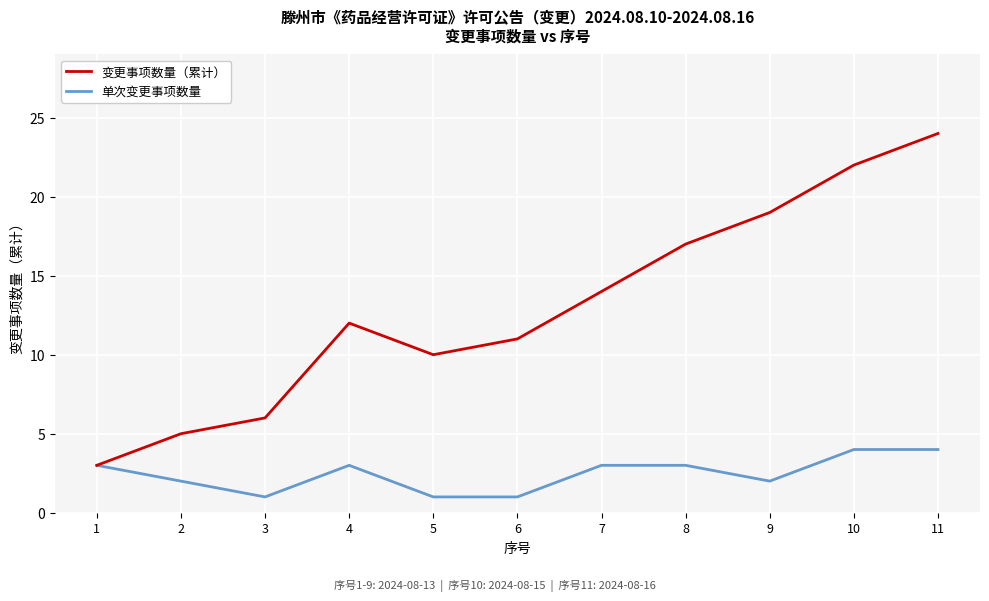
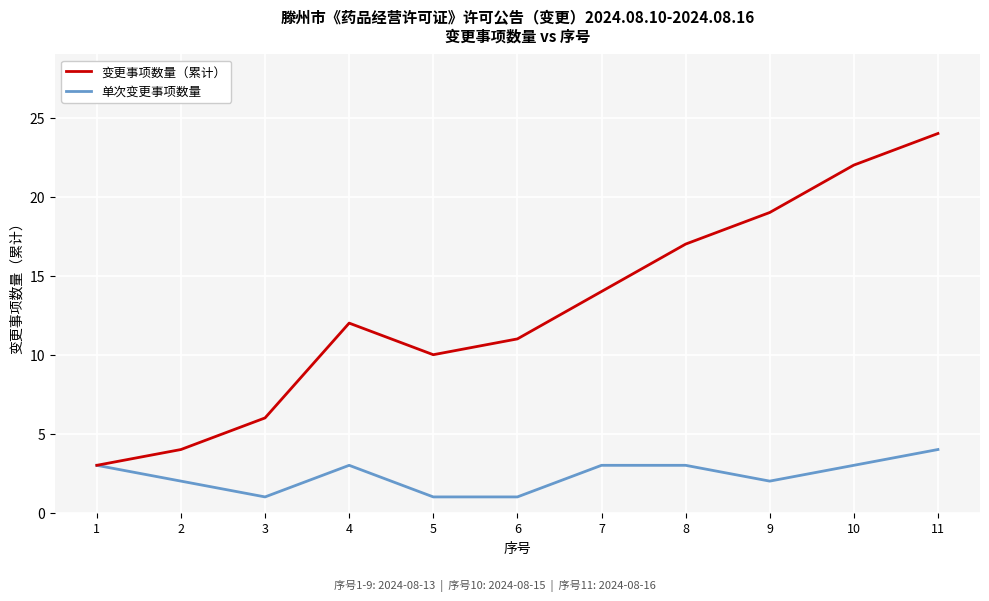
  {
    "变更事项数量（累计）": {
-     "2": 5,
+     "2": 4,
      "3": 6,
      "4": 12,
      "5": 10,
      "6": 11,
      "7": 14,
      "8": 17,
      "9": 19,
      "10": 22,
      "11": 24
    },
    "单次变更事项数量": {
      "2": 2,
      "3": 1,
      "4": 3,
      "5": 1,
      "6": 1,
      "7": 3,
      "8": 3,
      "9": 2,
-     "10": 4,
+     "10": 3,
      "11": 4
    }
  }
